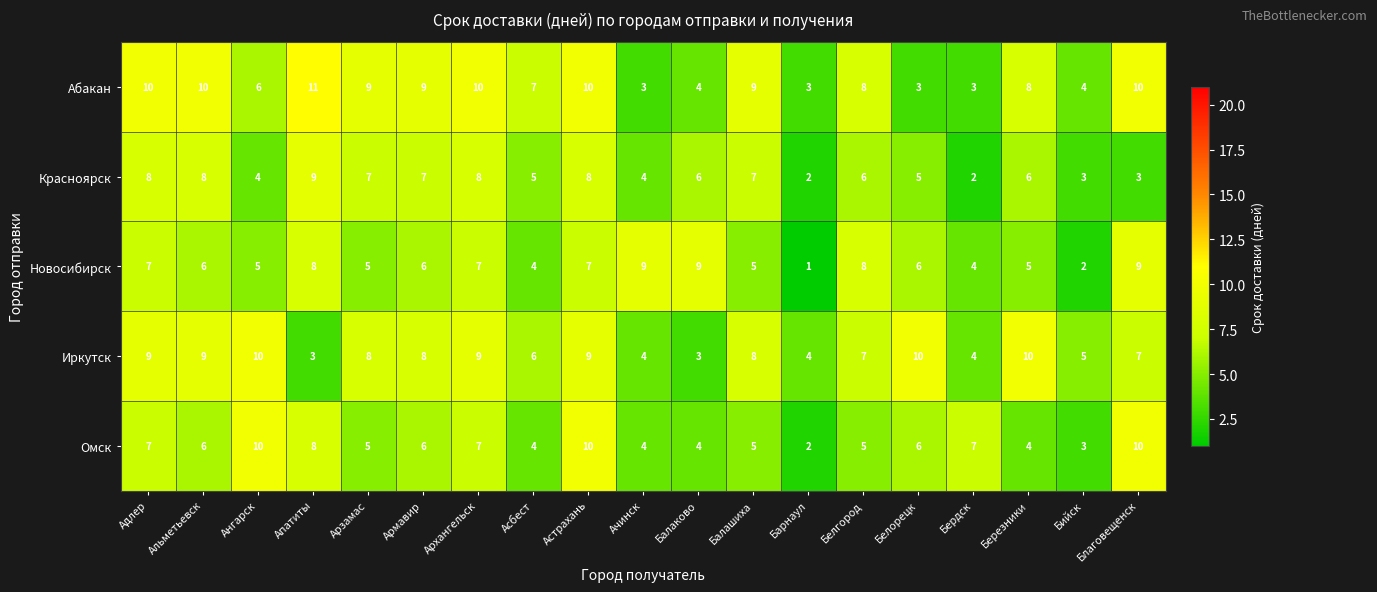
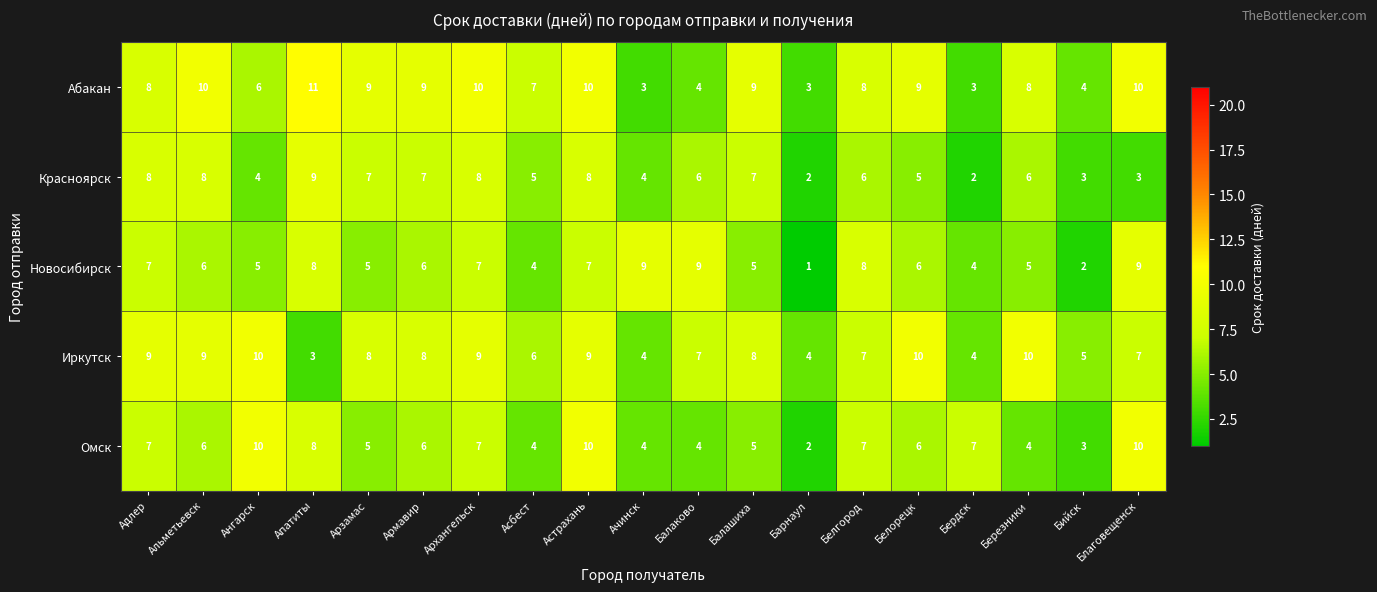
  {
    "Абакан": {
-     "Адлер": 10,
+     "Адлер": 8,
      "Альметьевск": 10,
      "Ангарск": 6,
      "Апатиты": 11,
      "Арзамас": 9,
      "Армавир": 9,
      "Архангельск": 10,
      "Асбест": 7,
      "Астрахань": 10,
      "Ачинск": 3,
      "Балаково": 4,
      "Балашиха": 9,
      "Барнаул": 3,
      "Белгород": 8,
-     "Белорецк": 3,
+     "Белорецк": 9,
      "Бердск": 3,
      "Березники": 8,
      "Бийск": 4,
      "Благовещенск": 10
    },
    "Красноярск": {
      "Адлер": 8,
      "Альметьевск": 8,
      "Ангарск": 4,
      "Апатиты": 9,
      "Арзамас": 7,
      "Армавир": 7,
      "Архангельск": 8,
      "Асбест": 5,
      "Астрахань": 8,
      "Ачинск": 4,
      "Балаково": 6,
      "Балашиха": 7,
      "Барнаул": 2,
      "Белгород": 6,
      "Белорецк": 5,
      "Бердск": 2,
      "Березники": 6,
      "Бийск": 3,
      "Благовещенск": 3
    },
    "Новосибирск": {
      "Адлер": 7,
      "Альметьевск": 6,
      "Ангарск": 5,
      "Апатиты": 8,
      "Арзамас": 5,
      "Армавир": 6,
      "Архангельск": 7,
      "Асбест": 4,
      "Астрахань": 7,
      "Ачинск": 9,
      "Балаково": 9,
      "Балашиха": 5,
      "Барнаул": 1,
      "Белгород": 8,
      "Белорецк": 6,
      "Бердск": 4,
      "Березники": 5,
      "Бийск": 2,
      "Благовещенск": 9
    },
    "Иркутск": {
      "Адлер": 9,
      "Альметьевск": 9,
      "Ангарск": 10,
      "Апатиты": 3,
      "Арзамас": 8,
      "Армавир": 8,
      "Архангельск": 9,
      "Асбест": 6,
      "Астрахань": 9,
      "Ачинск": 4,
-     "Балаково": 3,
+     "Балаково": 7,
      "Балашиха": 8,
      "Барнаул": 4,
      "Белгород": 7,
      "Белорецк": 10,
      "Бердск": 4,
      "Березники": 10,
      "Бийск": 5,
      "Благовещенск": 7
    },
    "Омск": {
      "Адлер": 7,
      "Альметьевск": 6,
      "Ангарск": 10,
      "Апатиты": 8,
      "Арзамас": 5,
      "Армавир": 6,
      "Архангельск": 7,
      "Асбест": 4,
      "Астрахань": 10,
      "Ачинск": 4,
      "Балаково": 4,
      "Балашиха": 5,
      "Барнаул": 2,
-     "Белгород": 5,
+     "Белгород": 7,
      "Белорецк": 6,
      "Бердск": 7,
      "Березники": 4,
      "Бийск": 3,
      "Благовещенск": 10
    }
  }
